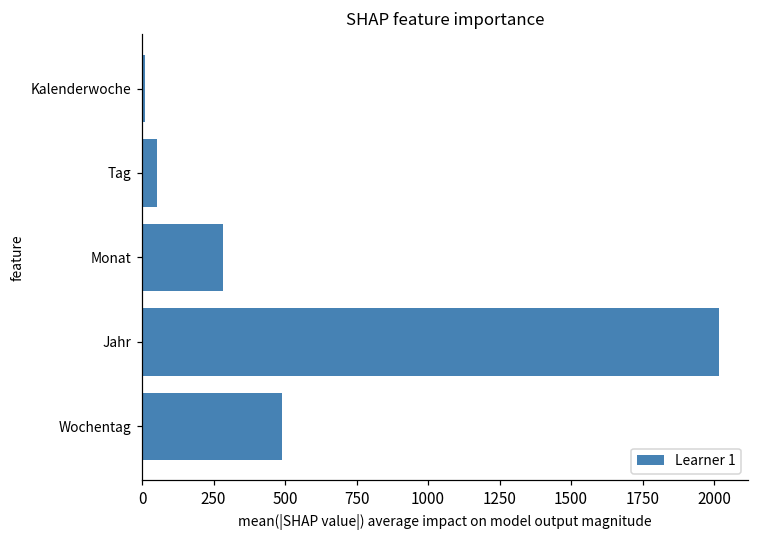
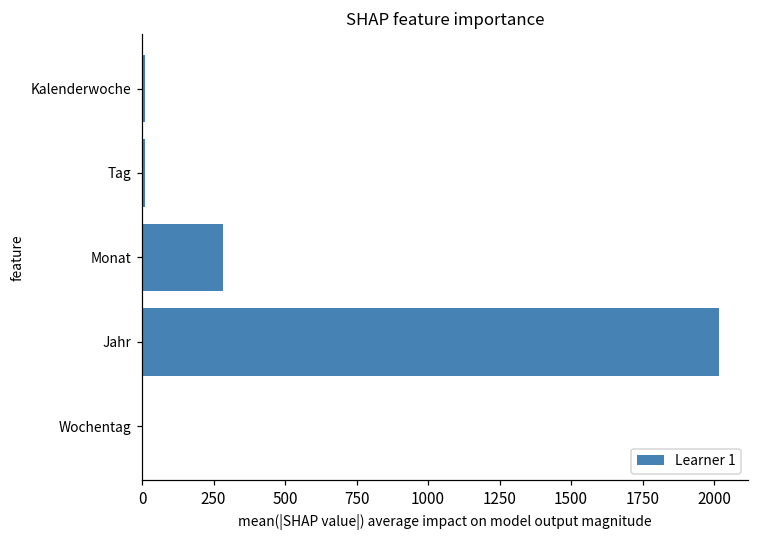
  {
    "Kalenderwoche": 10,
-   "Tag": 50,
+   "Tag": 10,
    "Monat": 280,
    "Jahr": 2020,
-   "Wochentag": 490
+   "Wochentag": 0
  }
